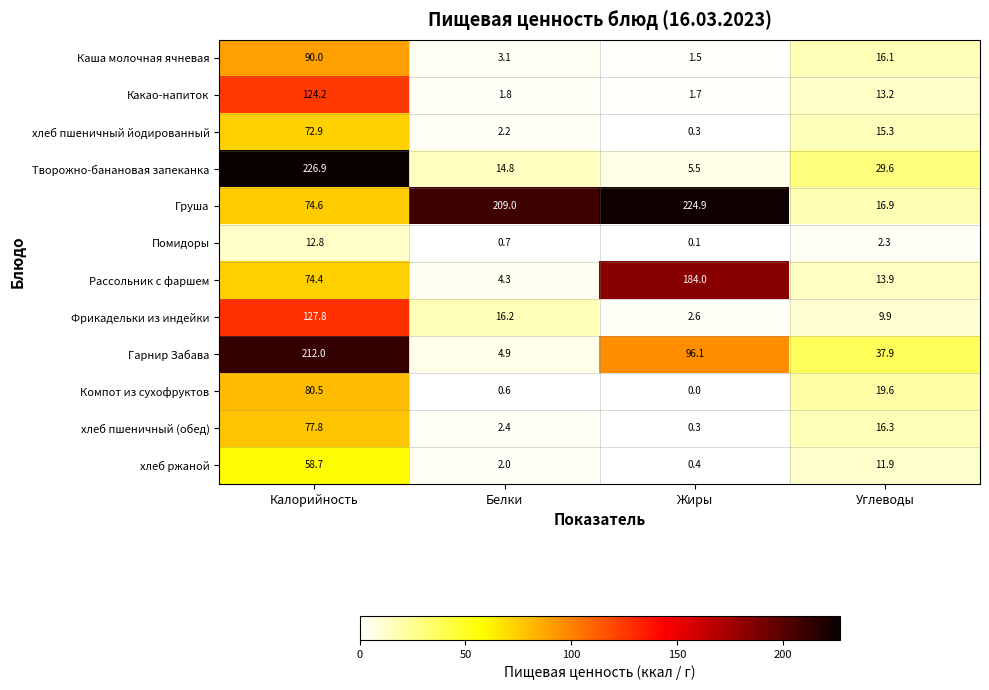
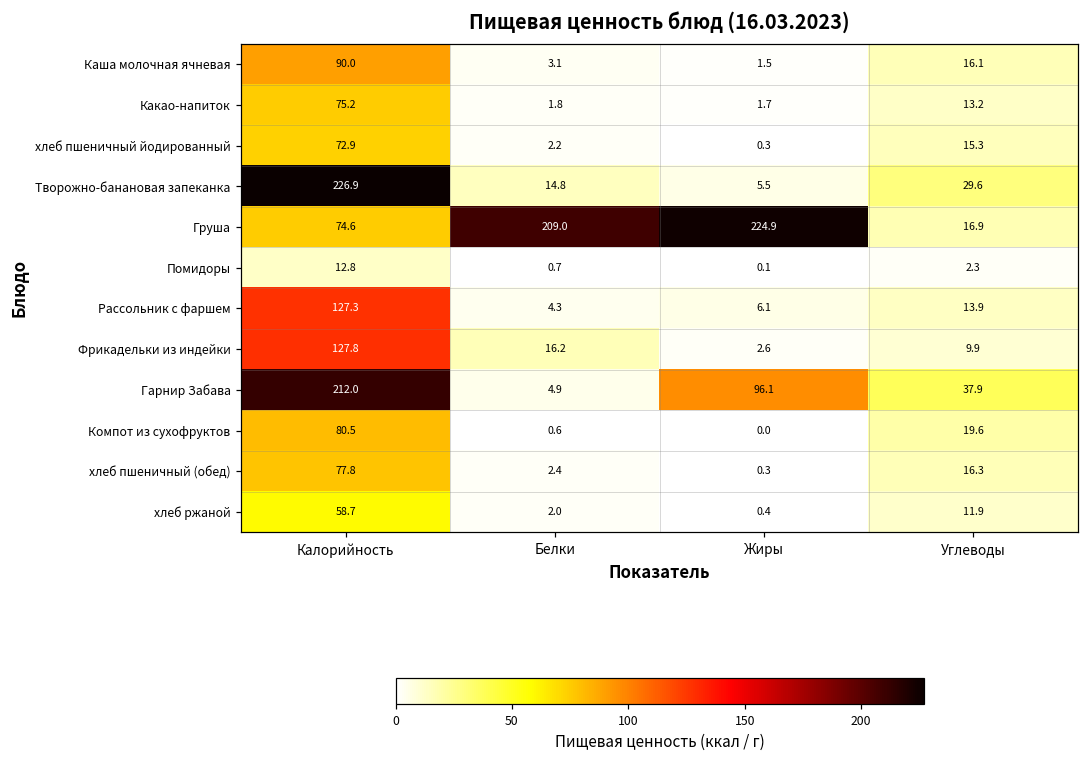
  {
    "Каша молочная ячневая": {
      "Калорийность": 90.0,
      "Белки": 3.1,
      "Жиры": 1.5,
      "Углеводы": 16.1
    },
    "Какао-напиток": {
-     "Калорийность": 124.2,
+     "Калорийность": 75.2,
      "Белки": 1.8,
      "Жиры": 1.7,
      "Углеводы": 13.2
    },
    "хлеб пшеничный йодированный": {
      "Калорийность": 72.9,
      "Белки": 2.2,
      "Жиры": 0.3,
      "Углеводы": 15.3
    },
    "Творожно-банановая запеканка": {
      "Калорийность": 226.9,
      "Белки": 14.8,
      "Жиры": 5.5,
      "Углеводы": 29.6
    },
    "Груша": {
      "Калорийность": 74.6,
      "Белки": 209.0,
      "Жиры": 224.9,
      "Углеводы": 16.9
    },
    "Помидоры": {
      "Калорийность": 12.8,
      "Белки": 0.7,
      "Жиры": 0.1,
      "Углеводы": 2.3
    },
    "Рассольник с фаршем": {
-     "Калорийность": 74.4,
+     "Калорийность": 127.3,
      "Белки": 4.3,
-     "Жиры": 184.0,
+     "Жиры": 6.1,
      "Углеводы": 13.9
    },
    "Фрикадельки из индейки": {
      "Калорийность": 127.8,
      "Белки": 16.2,
      "Жиры": 2.6,
      "Углеводы": 9.9
    },
    "Гарнир Забава": {
      "Калорийность": 212.0,
      "Белки": 4.9,
      "Жиры": 96.1,
      "Углеводы": 37.9
    },
    "Компот из сухофруктов": {
      "Калорийность": 80.5,
      "Белки": 0.6,
      "Жиры": 0.0,
      "Углеводы": 19.6
    },
    "хлеб пшеничный (обед)": {
      "Калорийность": 77.8,
      "Белки": 2.4,
      "Жиры": 0.3,
      "Углеводы": 16.3
    },
    "хлеб ржаной": {
      "Калорийность": 58.7,
      "Белки": 2.0,
      "Жиры": 0.4,
      "Углеводы": 11.9
    }
  }
